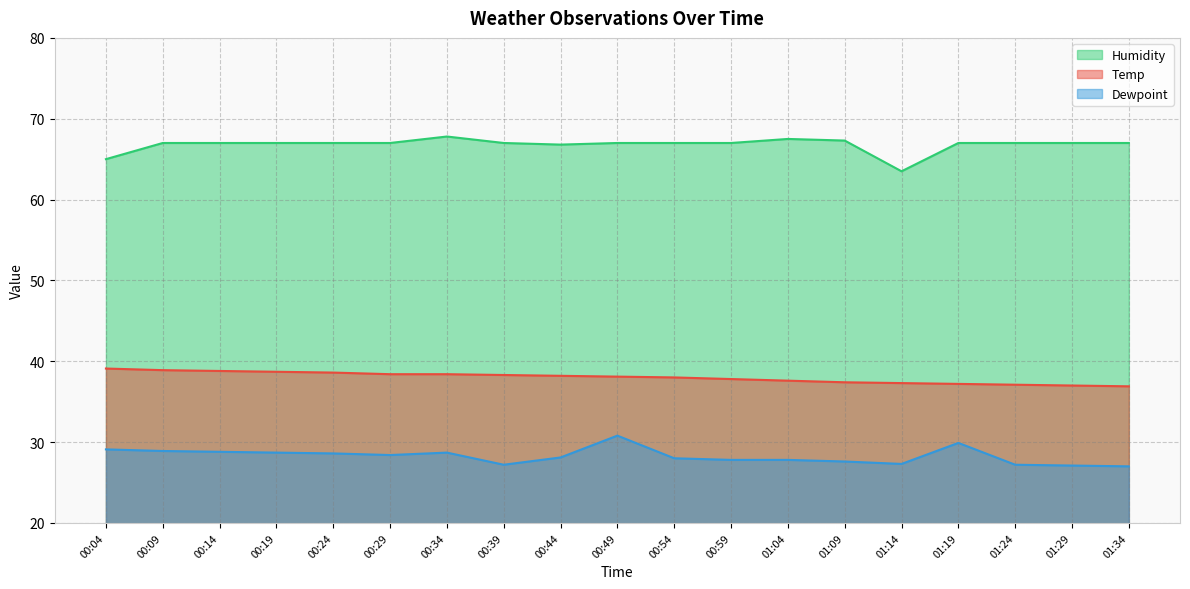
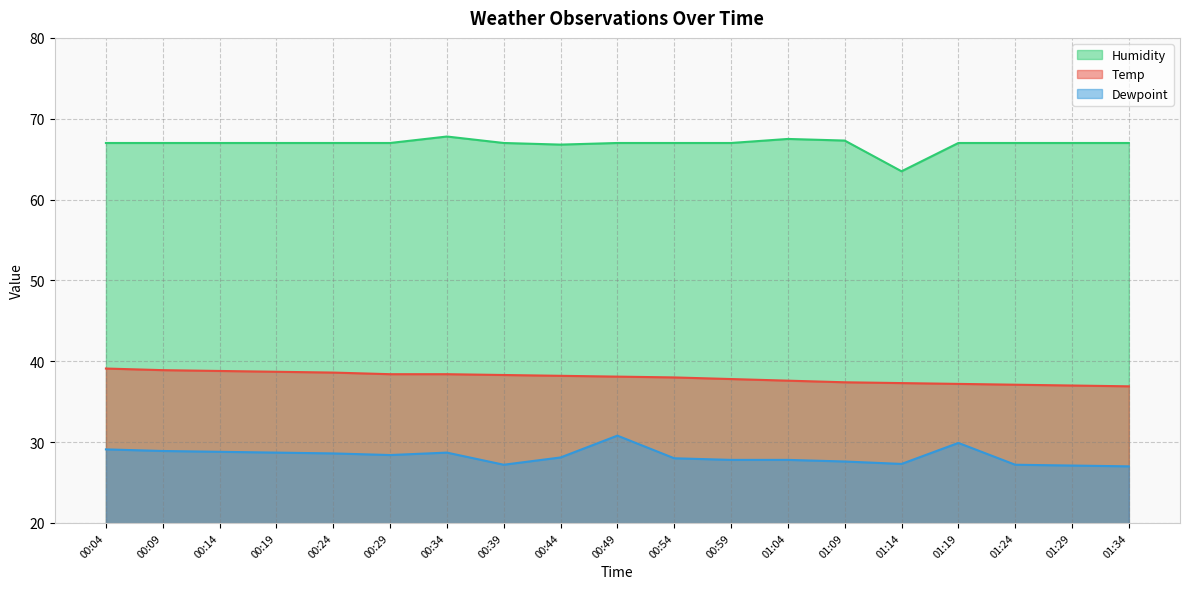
  {
    "Humidity": {
-     "00:04": 65,
+     "00:04": 67,
      "00:09": 67,
      "00:14": 67,
      "00:19": 67,
      "00:24": 67,
      "00:29": 67,
      "00:34": 68,
      "00:39": 67,
      "00:44": 67,
      "00:49": 67,
      "00:54": 67,
      "00:59": 67,
      "01:04": 68,
      "01:09": 67,
      "01:14": 64,
      "01:19": 67,
      "01:24": 67,
      "01:29": 67,
      "01:34": 67
    },
    "Temp": {
      "00:04": 39,
      "00:09": 39,
      "00:14": 39,
      "00:19": 39,
      "00:24": 39,
      "00:29": 38,
      "00:34": 38,
      "00:39": 38,
      "00:44": 38,
      "00:49": 38,
      "00:54": 38,
      "00:59": 38,
      "01:04": 38,
      "01:09": 37,
      "01:14": 37,
      "01:19": 37,
      "01:24": 37,
      "01:29": 37,
      "01:34": 37
    },
    "Dewpoint": {
      "00:04": 29,
      "00:09": 29,
      "00:14": 29,
      "00:19": 29,
      "00:24": 29,
      "00:29": 28,
      "00:34": 29,
      "00:39": 27,
      "00:44": 28,
      "00:49": 31,
      "00:54": 28,
      "00:59": 28,
      "01:04": 28,
      "01:09": 28,
      "01:14": 27,
      "01:19": 30,
      "01:24": 27,
      "01:29": 27,
      "01:34": 27
    }
  }
